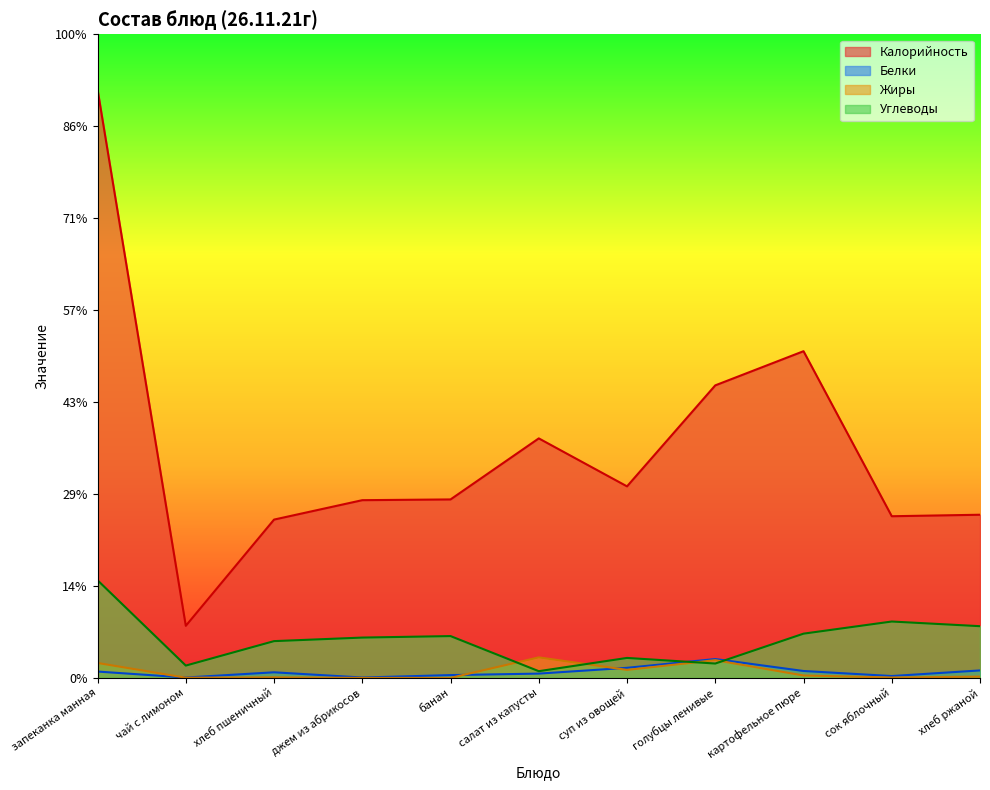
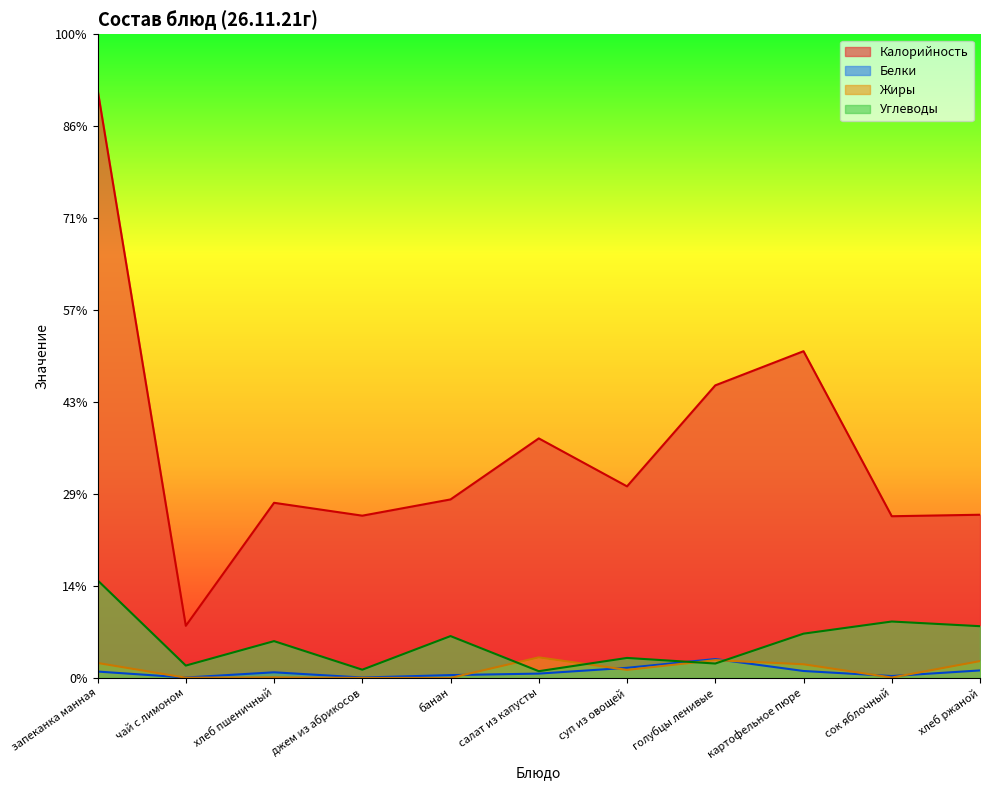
  {
    "Калорийность": {
      "запеканка манная": "91%",
      "чай с лимоном": "8%",
-     "хлеб пшеничный": "25%",
-     "джем из абрикосов": "28%",
+     "хлеб пшеничный": "27%",
+     "джем из абрикосов": "25%",
      "банан": "28%",
      "салат из капусты": "37%",
      "суп из овощей": "30%",
      "голубцы ленивые": "45%",
      "картофельное пюре": "51%",
      "сок яблочный": "25%",
      "хлеб ржаной": "25%"
    },
    "Белки": {
      "запеканка манная": "1%",
      "хлеб пшеничный": "1%",
      "банан": "0%",
      "картофельное пюре": "1%",
      "хлеб ржаной": "1%"
    },
    "Жиры": {
      "запеканка манная": "2%",
      "хлеб пшеничный": "0%",
      "банан": "0%",
      "салат из капусты": "3%",
-     "картофельное пюре": "0%",
-     "хлеб ржаной": "0%"
+     "картофельное пюре": "2%",
+     "хлеб ржаной": "3%"
    },
    "Углеводы": {
      "запеканка манная": "15%",
      "чай с лимоном": "2%",
      "хлеб пшеничный": "6%",
-     "джем из абрикосов": "6%",
+     "джем из абрикосов": "1%",
      "банан": "6%",
      "суп из овощей": "3%",
      "голубцы ленивые": "2%",
      "картофельное пюре": "7%",
      "сок яблочный": "9%",
      "хлеб ржаной": "8%"
    }
  }
